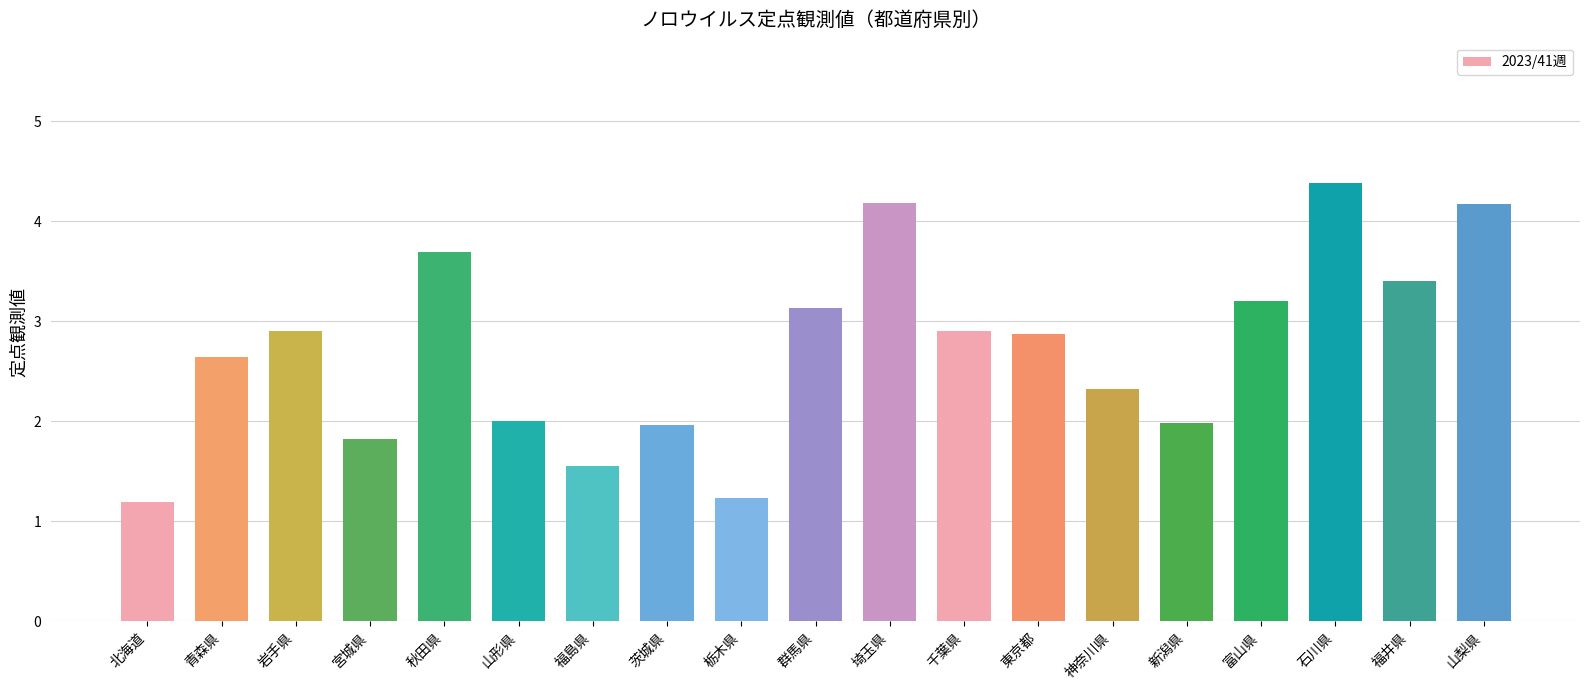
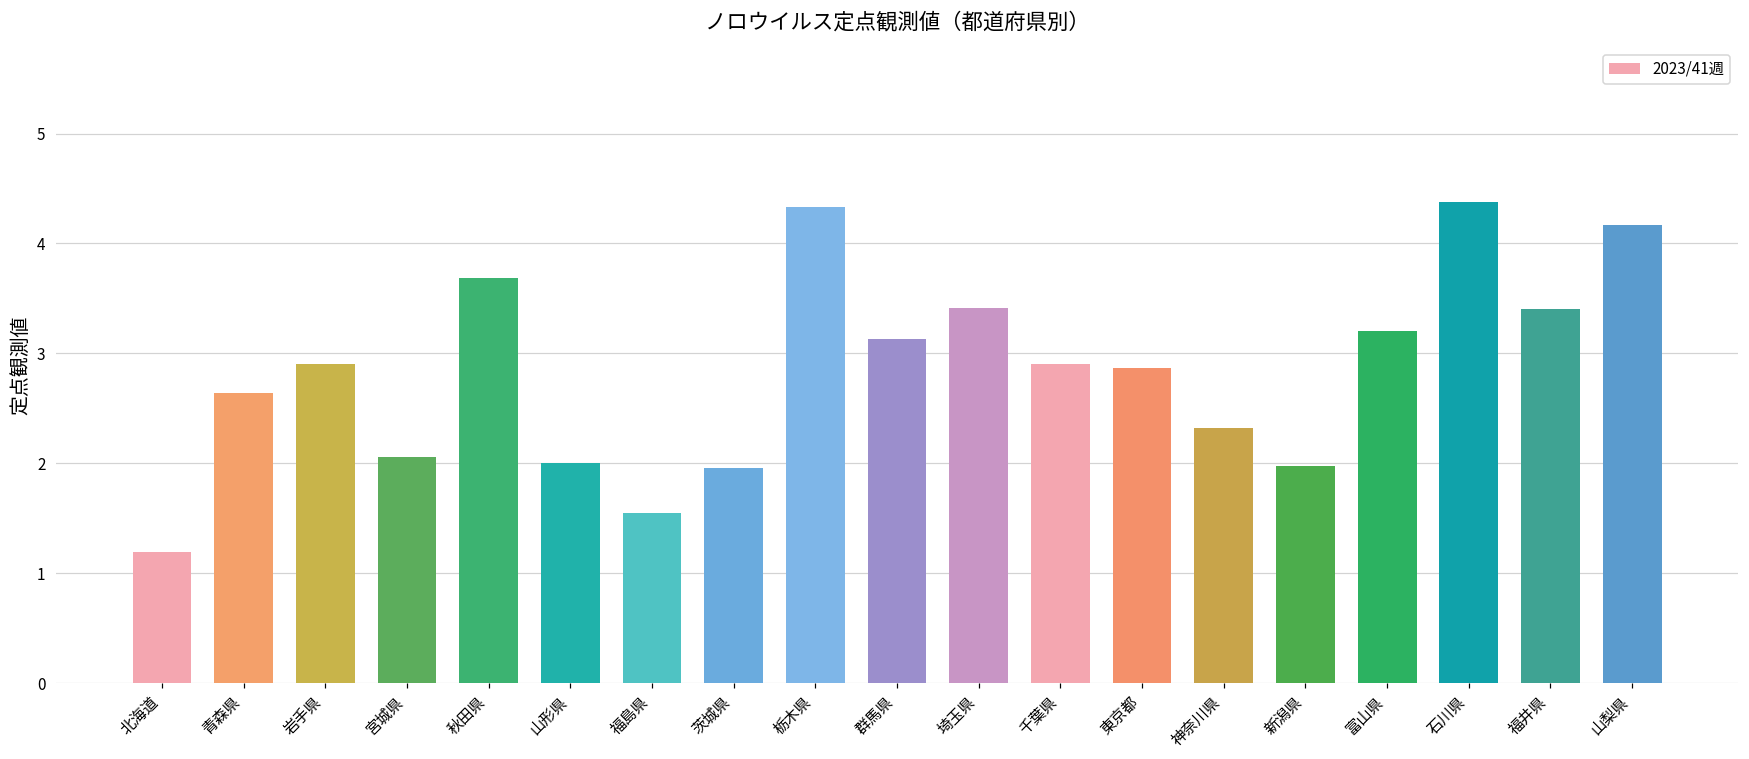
  {
    "北海道": 1.2,
    "青森県": 2.6,
    "岩手県": 2.9,
-   "宮城県": 1.8,
+   "宮城県": 2.1,
    "秋田県": 3.7,
    "山形県": 2.0,
    "福島県": 1.6,
    "茨城県": 2.0,
-   "栃木県": 1.2,
+   "栃木県": 4.3,
    "群馬県": 3.1,
-   "埼玉県": 4.2,
+   "埼玉県": 3.4,
    "千葉県": 2.9,
    "東京都": 2.9,
    "神奈川県": 2.3,
    "新潟県": 2.0,
    "富山県": 3.2,
    "石川県": 4.4,
    "福井県": 3.4,
    "山梨県": 4.2
  }
